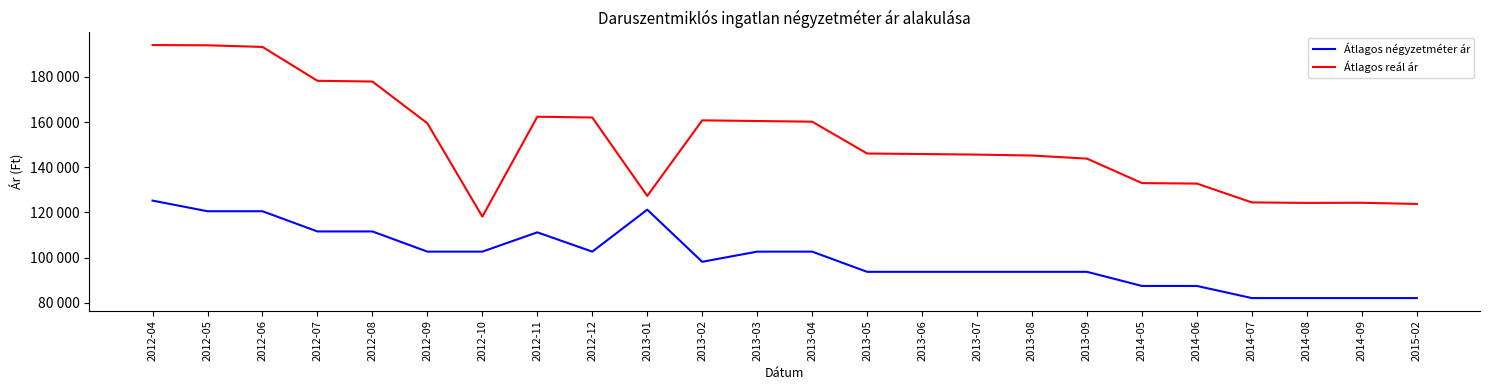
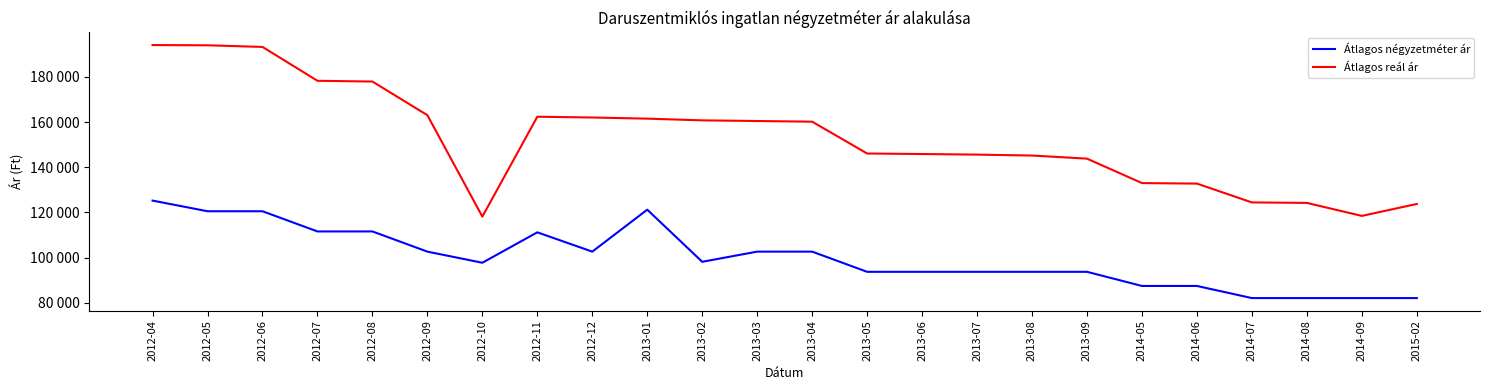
  {
    "Átlagos négyzetméter ár": {
      "2012-04": 125000,
      "2012-05": 121000,
      "2012-06": 121000,
      "2012-07": 112000,
      "2012-08": 112000,
      "2012-09": 103000,
-     "2012-10": 103000,
+     "2012-10": 98000,
      "2012-11": 111000,
      "2012-12": 103000,
      "2013-01": 121000,
      "2013-02": 98000,
      "2013-03": 103000,
      "2013-04": 103000,
      "2013-05": 94000,
      "2013-06": 94000,
      "2013-07": 94000,
      "2013-08": 94000,
      "2013-09": 94000,
      "2014-05": 88000,
      "2014-06": 88000,
      "2014-07": 82000,
      "2014-08": 82000,
      "2014-09": 82000,
      "2015-02": 82000
    },
    "Átlagos reál ár": {
      "2012-04": 194000,
      "2012-05": 194000,
      "2012-06": 193000,
      "2012-07": 178000,
      "2012-08": 178000,
-     "2012-09": 159000,
+     "2012-09": 163000,
      "2012-10": 118000,
      "2012-11": 162000,
      "2012-12": 162000,
-     "2013-01": 127000,
+     "2013-01": 161000,
      "2013-02": 161000,
      "2013-03": 160000,
      "2013-04": 160000,
      "2013-05": 146000,
      "2013-06": 146000,
      "2013-07": 146000,
      "2013-08": 145000,
      "2013-09": 144000,
      "2014-05": 133000,
      "2014-06": 133000,
      "2014-07": 124000,
      "2014-08": 124000,
-     "2014-09": 124000,
+     "2014-09": 118000,
      "2015-02": 124000
    }
  }
